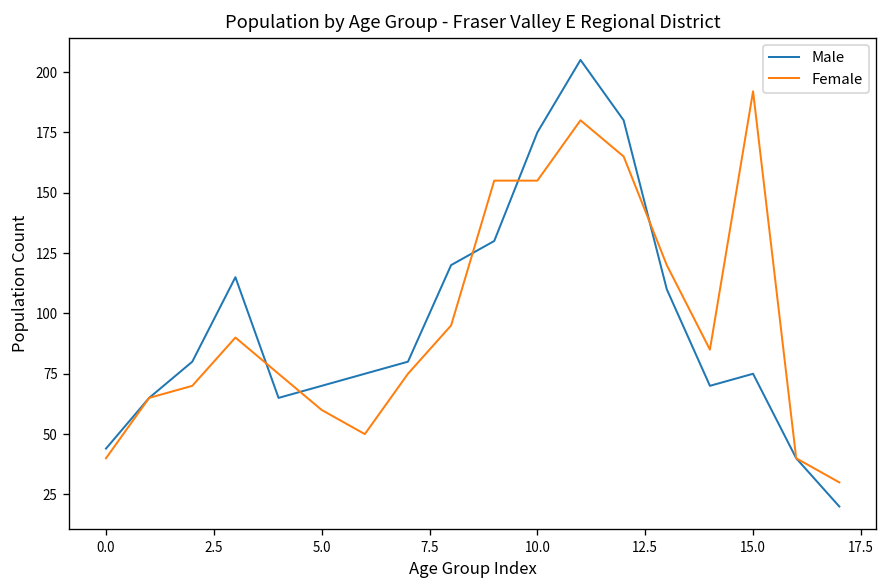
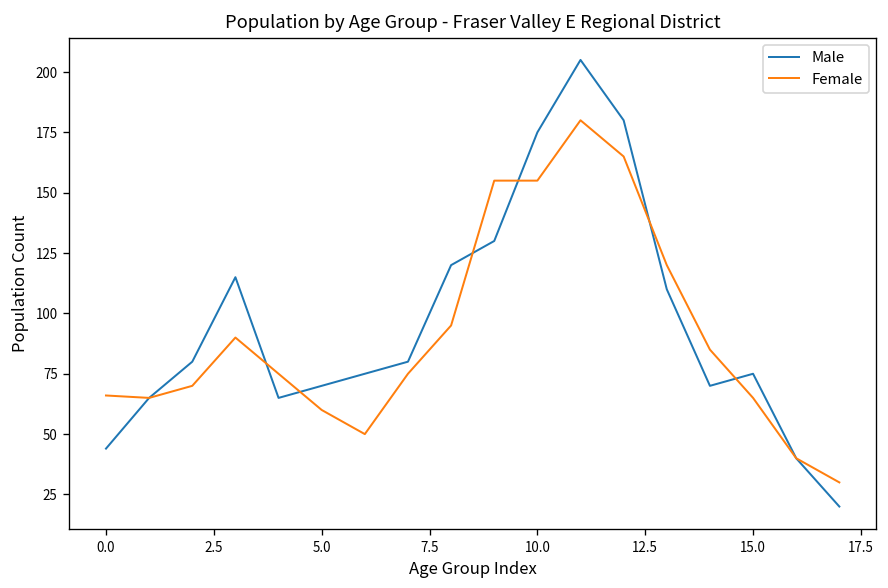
  {
    "Male": {
      "0.0": 44,
      "5.0": 70,
      "10.0": 175,
      "15.0": 75
    },
    "Female": {
-     "0.0": 40,
+     "0.0": 66,
      "5.0": 60,
      "10.0": 155,
-     "15.0": 192
+     "15.0": 65
    }
  }
